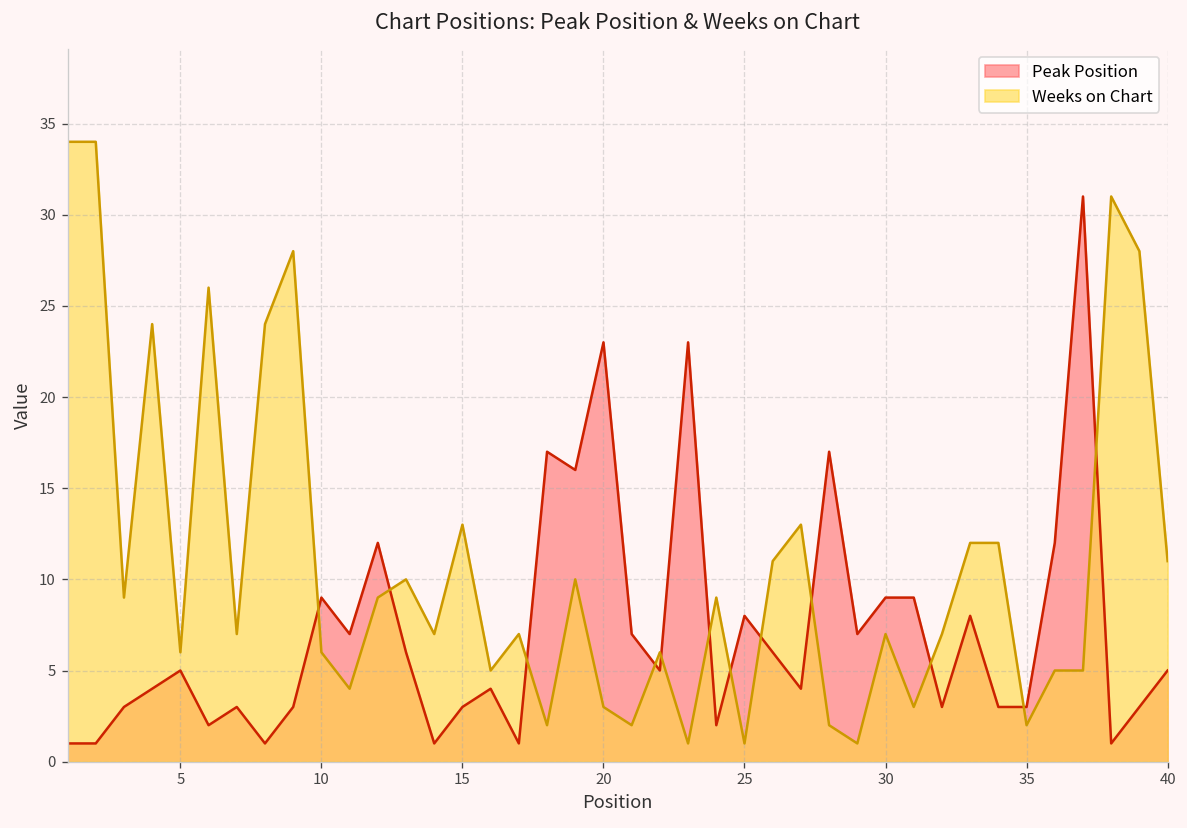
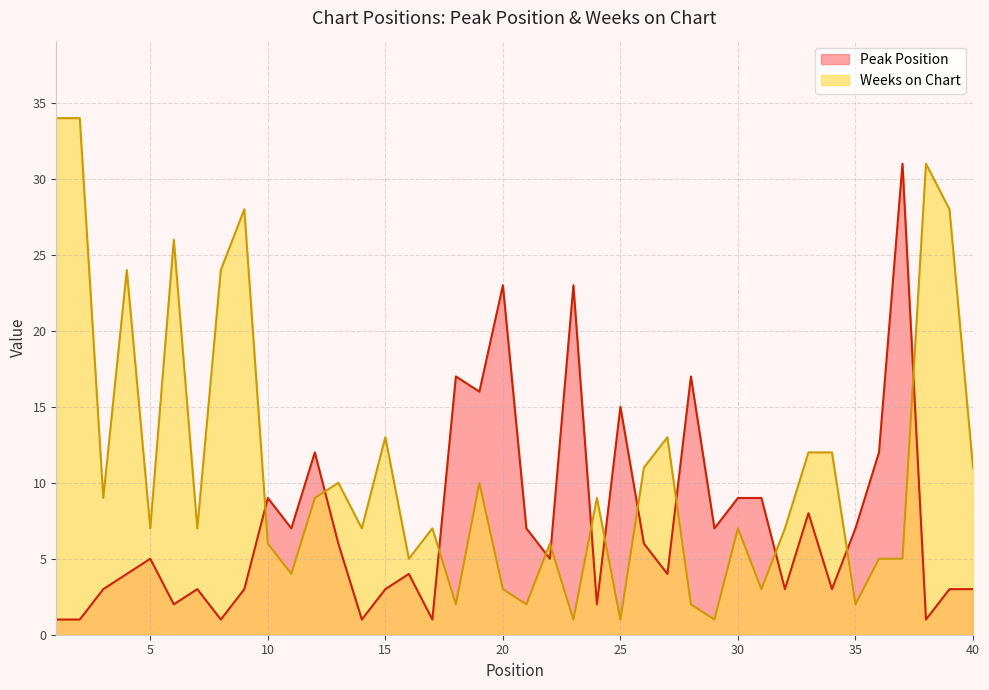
  {
    "Peak Position": {
      "5": 5,
      "10": 9,
      "15": 3,
      "20": 23,
-     "25": 8,
+     "25": 15,
      "30": 9,
-     "35": 3,
-     "40": 5
+     "35": 7,
+     "40": 3
    },
    "Weeks on Chart": {
-     "5": 6,
+     "5": 7,
      "10": 6,
      "15": 13,
      "20": 3,
      "25": 1,
      "30": 7,
      "35": 2,
      "40": 11
    }
  }
